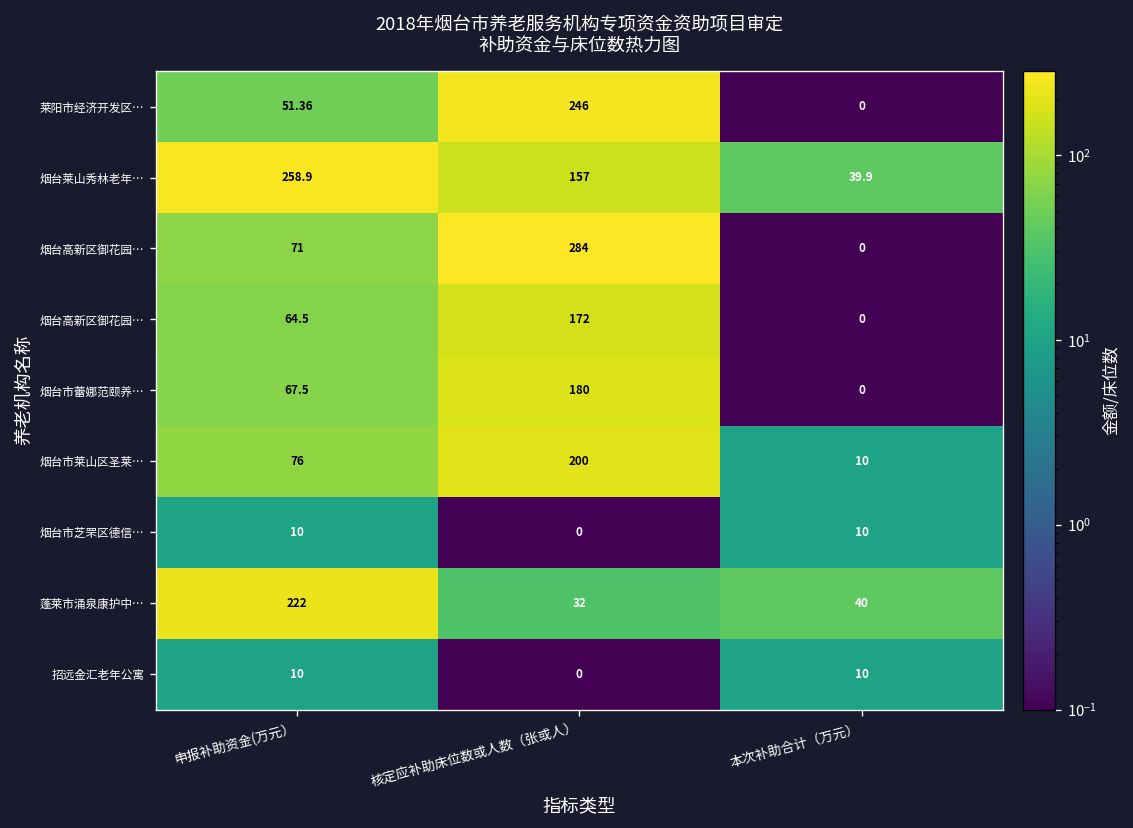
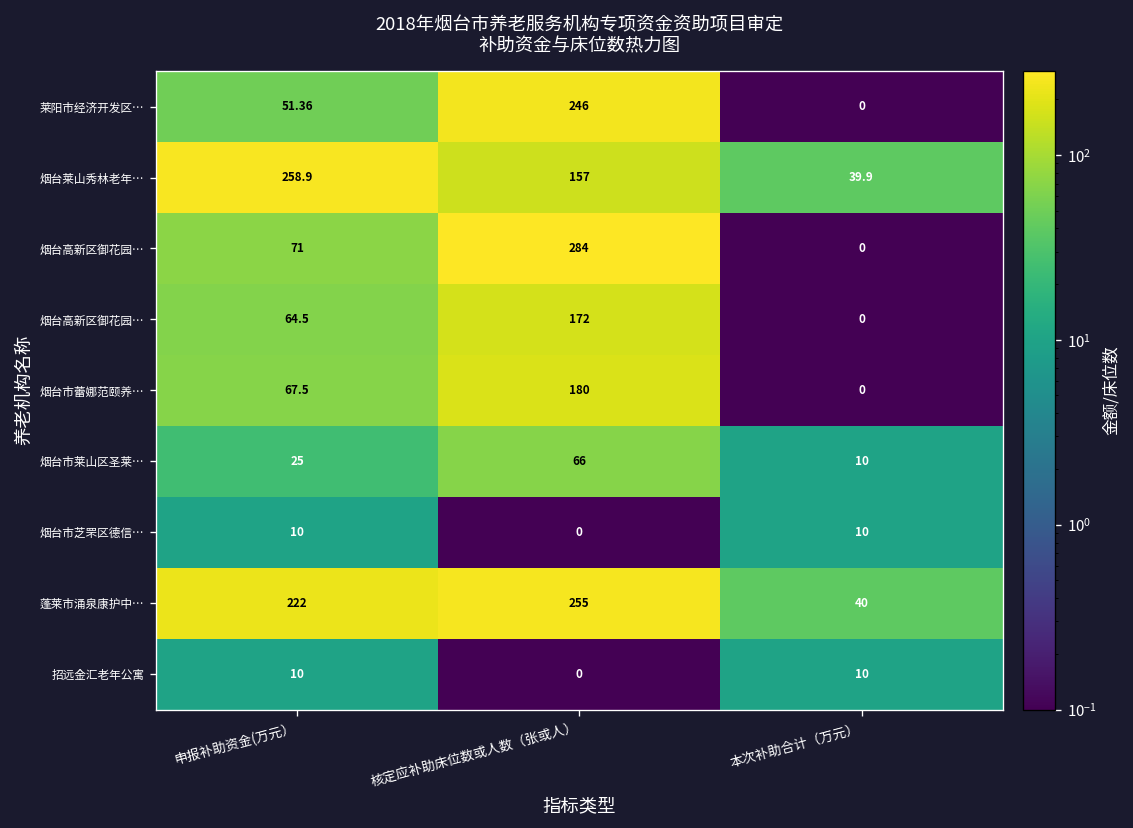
  {
    "莱阳市经济开发区…": {
      "申报补助资金(万元）": 51.36,
      "核定应补助床位数或人数（张或人）": 246,
      "本次补助合计（万元）": 0
    },
    "烟台莱山秀林老年…": {
      "申报补助资金(万元）": 258.9,
      "核定应补助床位数或人数（张或人）": 157,
      "本次补助合计（万元）": 39.9
    },
    "烟台市蕾娜范颐养…": {
      "申报补助资金(万元）": 67.5,
      "核定应补助床位数或人数（张或人）": 180,
      "本次补助合计（万元）": 0
    },
    "烟台市莱山区圣莱…": {
-     "申报补助资金(万元）": 76,
-     "核定应补助床位数或人数（张或人）": 200,
+     "申报补助资金(万元）": 25,
+     "核定应补助床位数或人数（张或人）": 66,
      "本次补助合计（万元）": 10
    },
    "烟台市芝罘区德信…": {
      "申报补助资金(万元）": 10,
      "核定应补助床位数或人数（张或人）": 0,
      "本次补助合计（万元）": 10
    },
    "蓬莱市涌泉康护中…": {
      "申报补助资金(万元）": 222,
-     "核定应补助床位数或人数（张或人）": 32,
+     "核定应补助床位数或人数（张或人）": 255,
      "本次补助合计（万元）": 40
    },
    "招远金汇老年公寓": {
      "申报补助资金(万元）": 10,
      "核定应补助床位数或人数（张或人）": 0,
      "本次补助合计（万元）": 10
    }
  }
